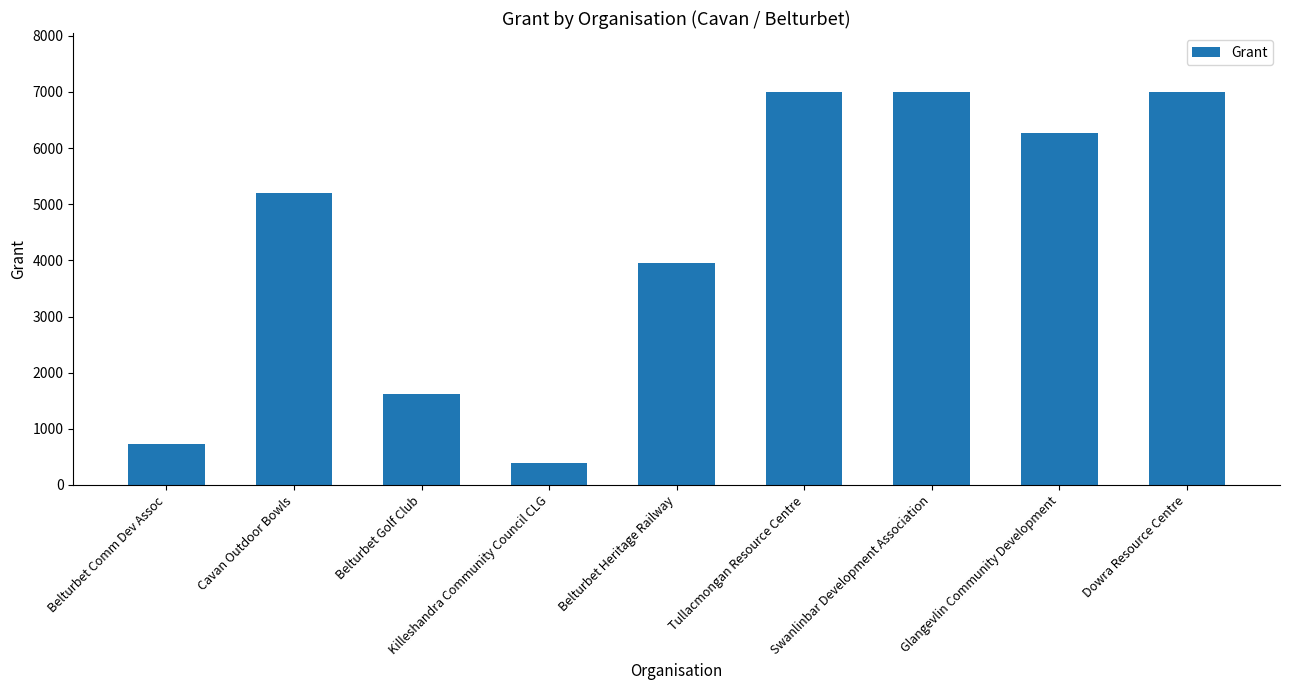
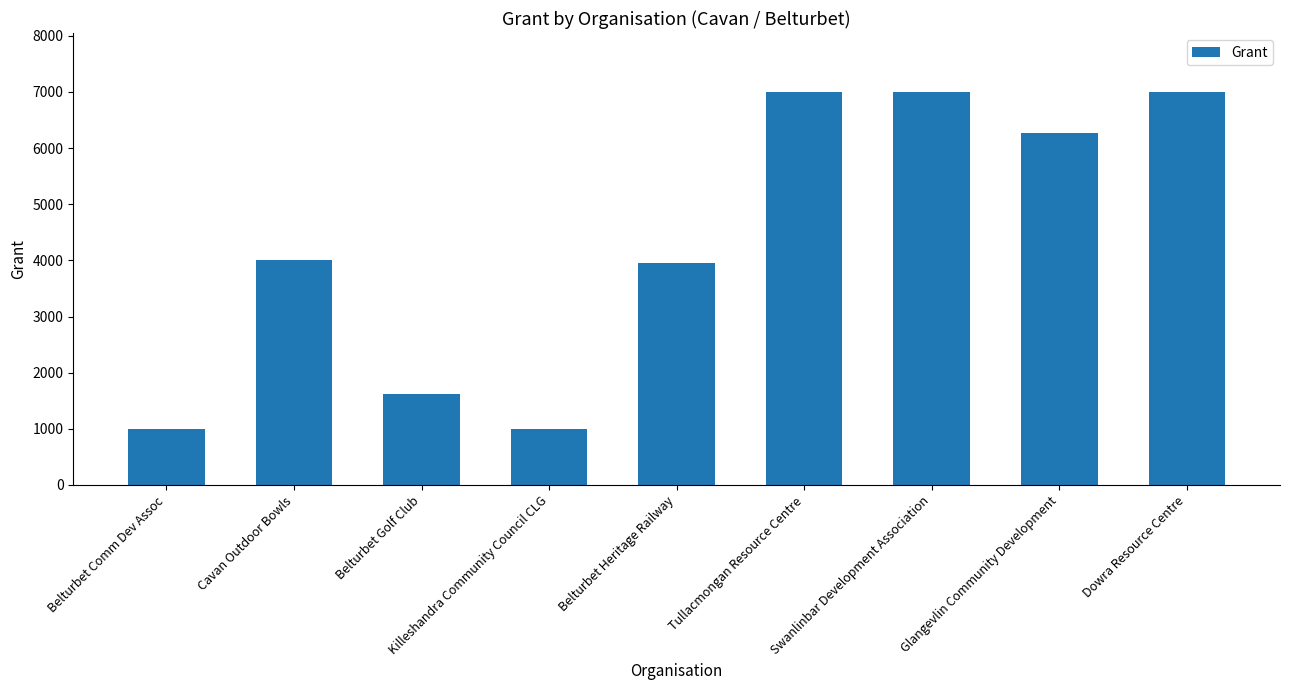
  {
-   "Belturbet Comm Dev Assoc": 700,
-   "Cavan Outdoor Bowls": 5200,
+   "Belturbet Comm Dev Assoc": 1000,
+   "Cavan Outdoor Bowls": 4000,
    "Belturbet Golf Club": 1600,
-   "Killeshandra Community Council CLG": 400,
+   "Killeshandra Community Council CLG": 1000,
    "Belturbet Heritage Railway": 3900,
    "Tullacmongan Resource Centre": 7000,
    "Swanlinbar Development Association": 7000,
    "Glangevlin Community Development": 6300,
    "Dowra Resource Centre": 7000
  }
